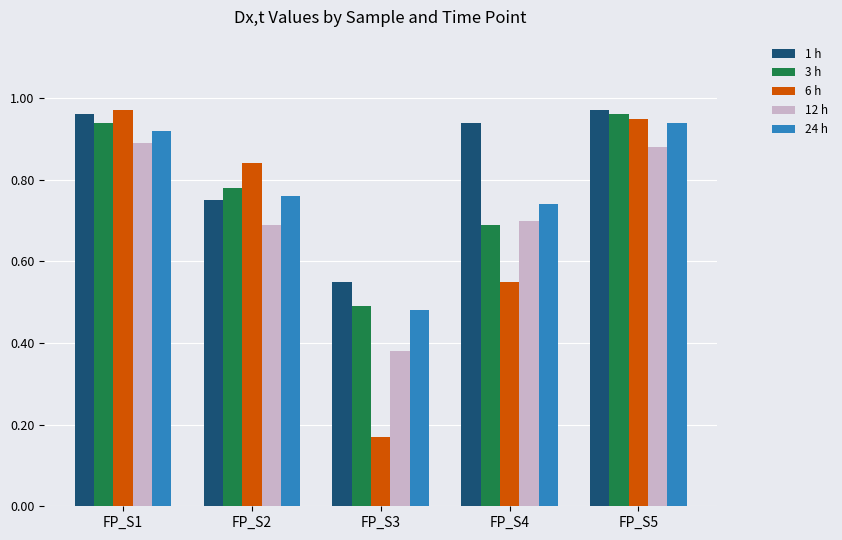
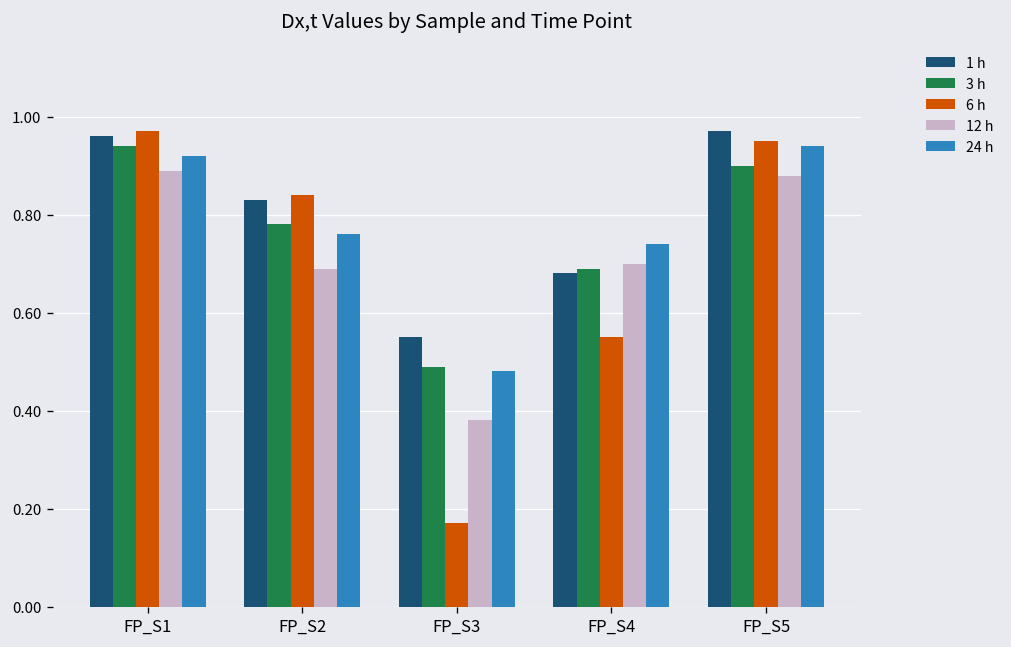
  {
    "1 h": {
      "FP_S1": 0.96,
-     "FP_S2": 0.75,
+     "FP_S2": 0.83,
      "FP_S3": 0.55,
-     "FP_S4": 0.94,
+     "FP_S4": 0.68,
      "FP_S5": 0.97
    },
    "3 h": {
      "FP_S1": 0.94,
      "FP_S2": 0.78,
      "FP_S3": 0.49,
      "FP_S4": 0.69,
-     "FP_S5": 0.96
+     "FP_S5": 0.90
    },
    "6 h": {
      "FP_S1": 0.97,
      "FP_S2": 0.84,
      "FP_S3": 0.17,
      "FP_S4": 0.55,
      "FP_S5": 0.95
    },
    "12 h": {
      "FP_S1": 0.89,
      "FP_S2": 0.69,
      "FP_S3": 0.38,
      "FP_S4": 0.70,
      "FP_S5": 0.88
    },
    "24 h": {
      "FP_S1": 0.92,
      "FP_S2": 0.76,
      "FP_S3": 0.48,
      "FP_S4": 0.74,
      "FP_S5": 0.94
    }
  }
